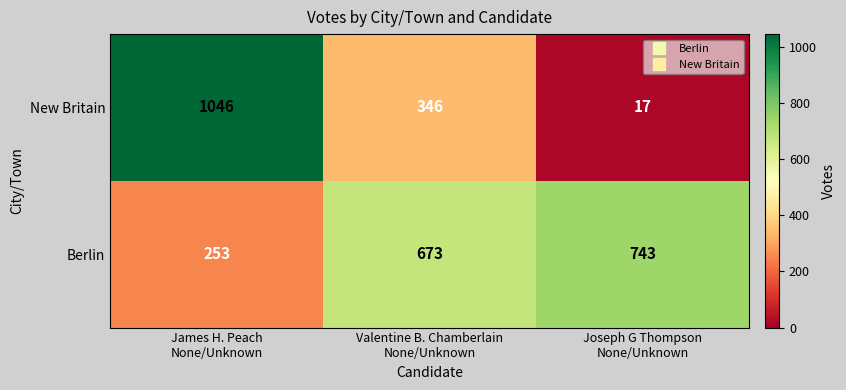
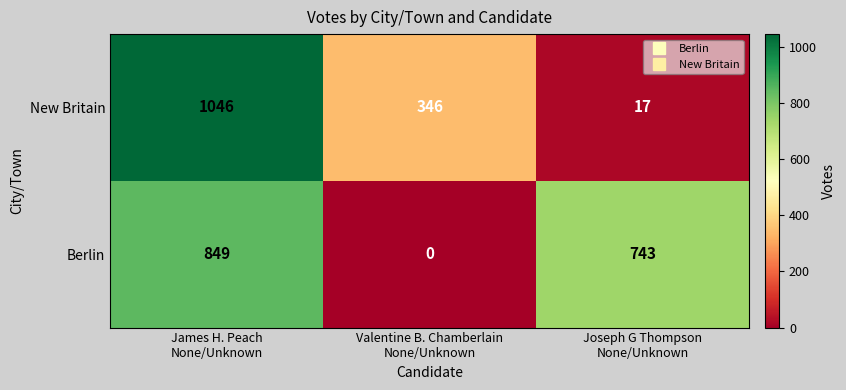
  {
    "New Britain": {
      "James H. Peach None/Unknown": 1046,
      "Valentine B. Chamberlain None/Unknown": 346,
      "Joseph G Thompson None/Unknown": 17
    },
    "Berlin": {
-     "James H. Peach None/Unknown": 253,
-     "Valentine B. Chamberlain None/Unknown": 673,
+     "James H. Peach None/Unknown": 849,
+     "Valentine B. Chamberlain None/Unknown": 0,
      "Joseph G Thompson None/Unknown": 743
    }
  }
